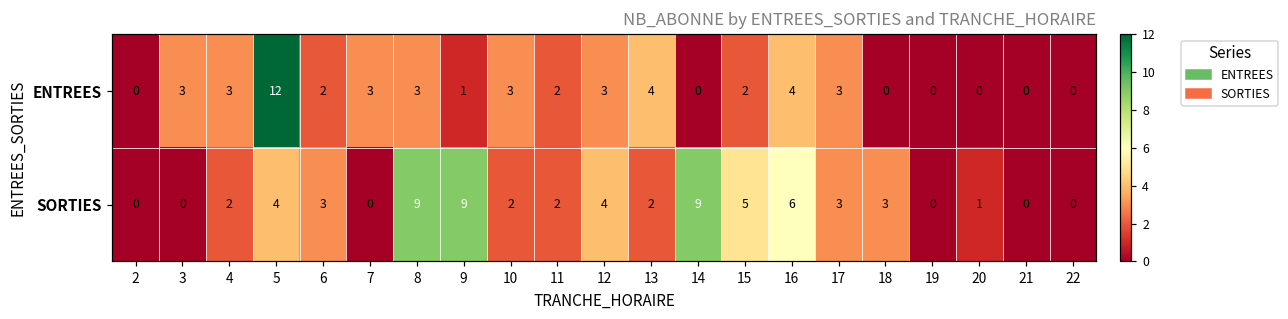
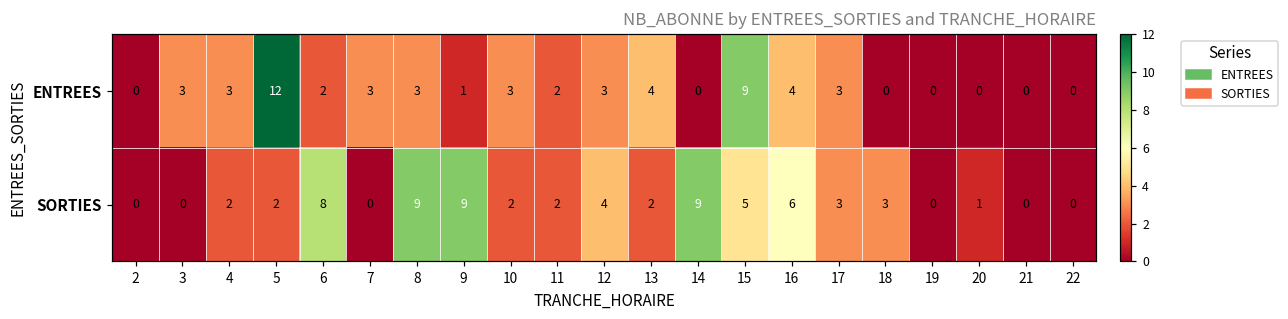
  {
    "ENTREES": {
      "2": 0,
      "3": 3,
      "4": 3,
      "5": 12,
      "6": 2,
      "7": 3,
      "8": 3,
      "9": 1,
      "10": 3,
      "11": 2,
      "12": 3,
      "13": 4,
      "14": 0,
-     "15": 2,
+     "15": 9,
      "16": 4,
      "17": 3,
      "18": 0,
      "19": 0,
      "20": 0,
      "21": 0,
      "22": 0
    },
    "SORTIES": {
      "2": 0,
      "3": 0,
      "4": 2,
-     "5": 4,
-     "6": 3,
+     "5": 2,
+     "6": 8,
      "7": 0,
      "8": 9,
      "9": 9,
      "10": 2,
      "11": 2,
      "12": 4,
      "13": 2,
      "14": 9,
      "15": 5,
      "16": 6,
      "17": 3,
      "18": 3,
      "19": 0,
      "20": 1,
      "21": 0,
      "22": 0
    }
  }
